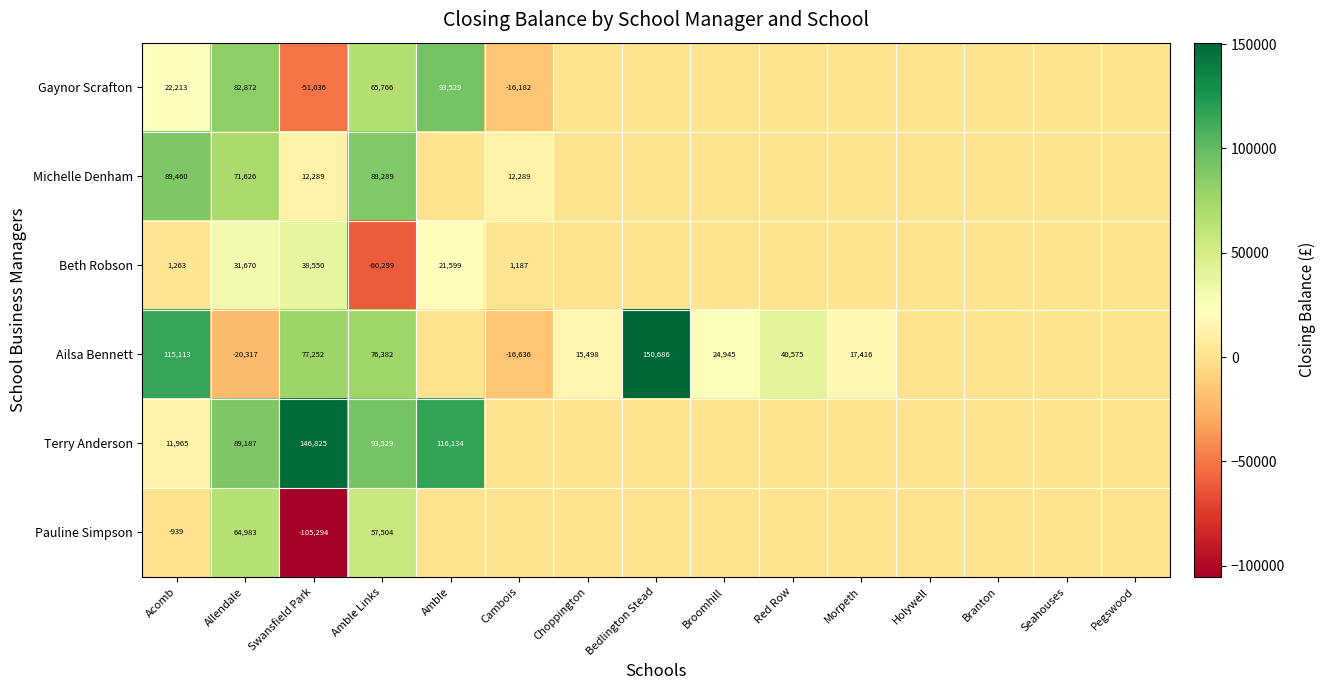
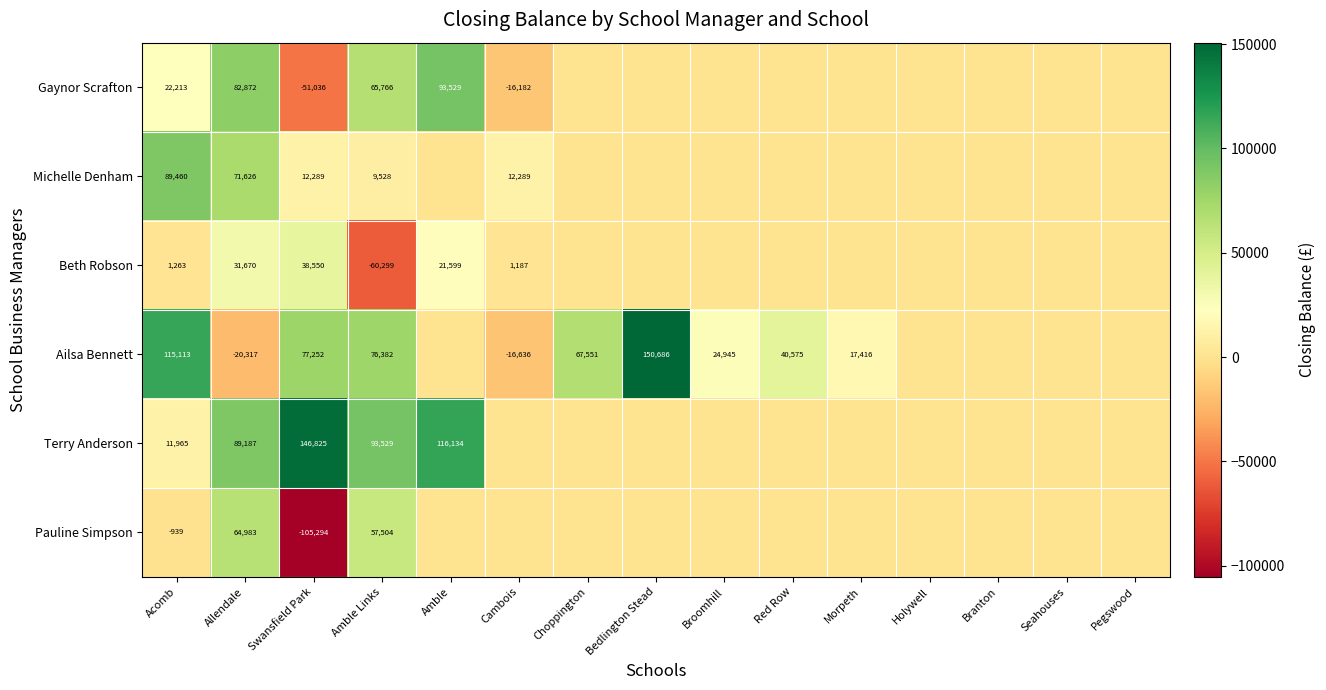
  {
    "Gaynor Scrafton": {
      "Acomb": "22,213",
      "Allendale": "82,872",
      "Swansfield Park": "-51,036",
      "Amble Links": "65,766",
      "Amble": "93,529",
      "Cambois": "-16,182"
    },
    "Michelle Denham": {
      "Acomb": "89,460",
      "Allendale": "71,626",
      "Swansfield Park": "12,289",
-     "Amble Links": "88,289",
+     "Amble Links": "9,528",
      "Cambois": "12,289"
    },
    "Beth Robson": {
      "Acomb": "1,263",
      "Allendale": "31,670",
      "Swansfield Park": "38,550",
      "Amble Links": "-60,299",
      "Amble": "21,599",
      "Cambois": "1,187"
    },
    "Ailsa Bennett": {
      "Acomb": "115,113",
      "Allendale": "-20,317",
      "Swansfield Park": "77,252",
      "Amble Links": "76,382",
      "Cambois": "-16,636",
-     "Choppington": "15,498",
+     "Choppington": "67,551",
      "Bedlington Stead": "150,686",
      "Broomhill": "24,945",
      "Red Row": "40,575",
      "Morpeth": "17,416"
    },
    "Terry Anderson": {
      "Acomb": "11,965",
      "Allendale": "89,187",
      "Swansfield Park": "146,825",
      "Amble Links": "93,529",
      "Amble": "116,134"
    },
    "Pauline Simpson": {
      "Acomb": "-939",
      "Allendale": "64,983",
      "Swansfield Park": "-105,294",
      "Amble Links": "57,504"
    }
  }
